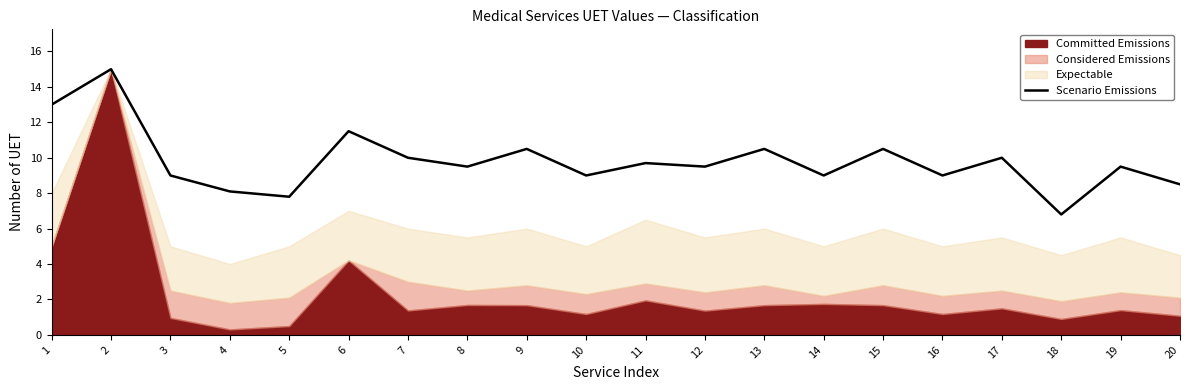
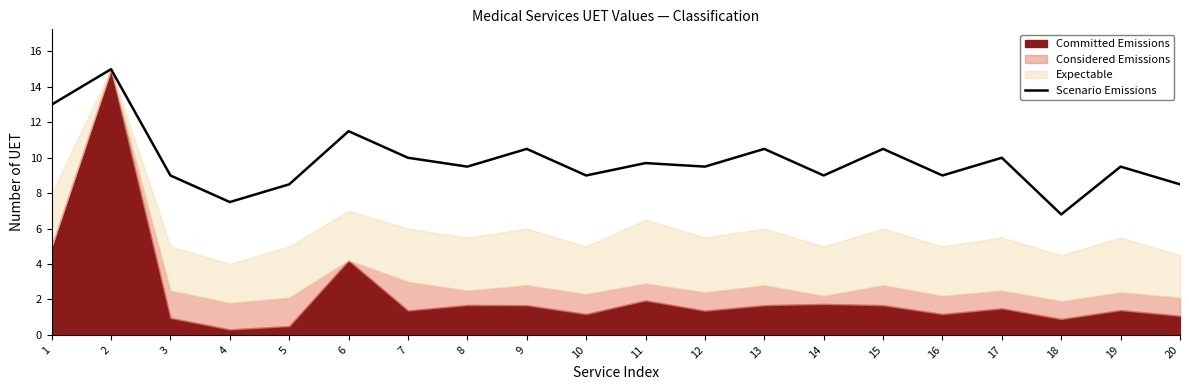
  {
    "Scenario Emissions": {
      "1": 13.0,
      "3": 9.0,
-     "4": 8.1,
-     "5": 7.8,
+     "4": 7.5,
+     "5": 8.5,
      "6": 11.5,
      "7": 10.0,
      "8": 9.5,
      "9": 10.5,
      "10": 9.0,
      "11": 9.7,
      "12": 9.5,
      "13": 10.5,
      "14": 9.0,
      "15": 10.5,
      "16": 9.0,
      "17": 10.0,
      "18": 6.8,
      "19": 9.5,
      "20": 8.5
    },
    "Committed Emissions": {
      "3": 1.0,
      "4": 0.3,
      "5": 0.5,
      "7": 1.4,
      "8": 1.7,
      "9": 1.7,
      "10": 1.2,
      "11": 2.0,
      "12": 1.4,
      "13": 1.7,
      "14": 1.8,
      "15": 1.7,
      "16": 1.2,
      "17": 1.5,
      "18": 0.9,
      "19": 1.4,
      "20": 1.1
    }
  }
